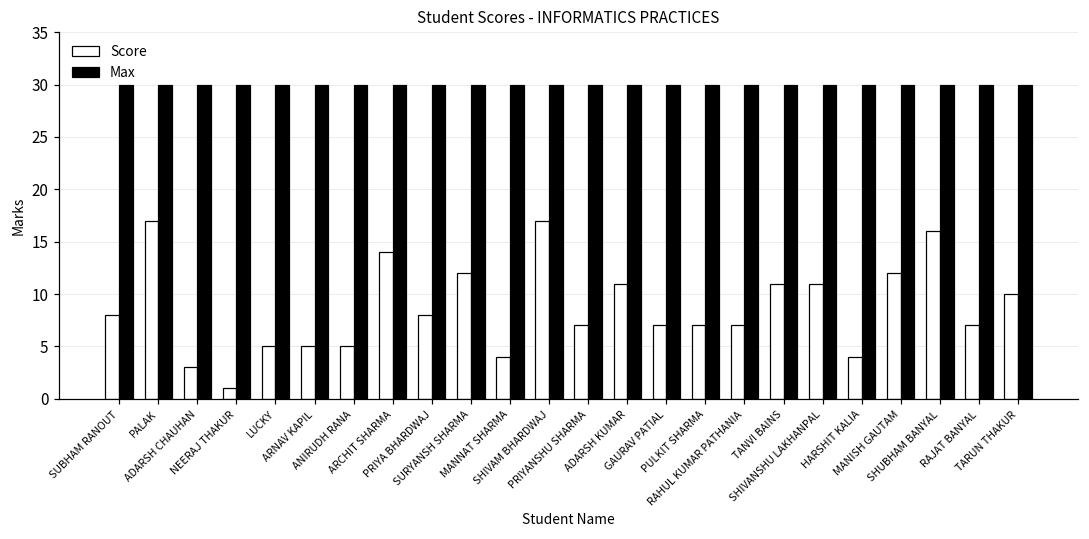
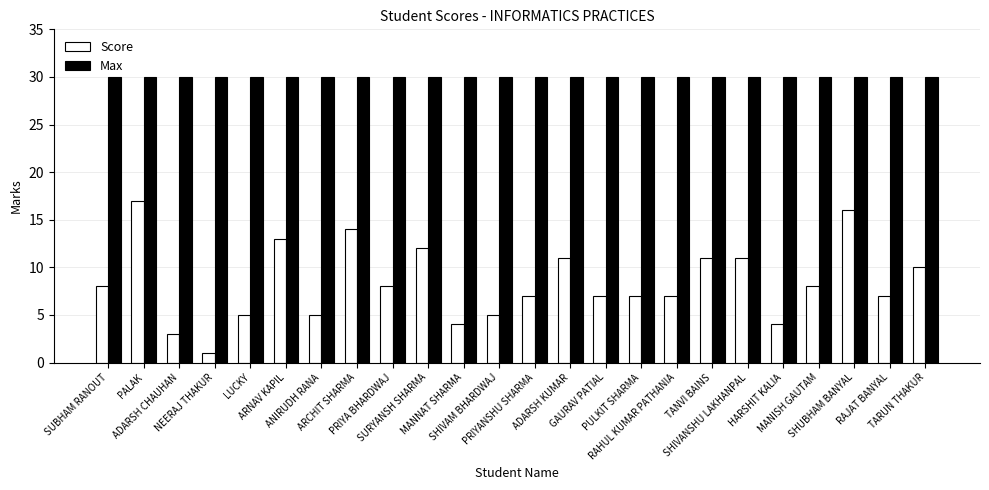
  {
    "Score": {
      "SUBHAM RANOUT": 8,
      "PALAK": 17,
      "ADARSH CHAUHAN": 3,
      "NEERAJ THAKUR": 1,
      "LUCKY": 5,
-     "ARNAV KAPIL": 5,
+     "ARNAV KAPIL": 13,
      "ANIRUDH RANA": 5,
      "ARCHIT SHARMA": 14,
      "PRIYA BHARDWAJ": 8,
      "SURYANSH SHARMA": 12,
      "MANNAT SHARMA": 4,
-     "SHIVAM BHARDWAJ": 17,
+     "SHIVAM BHARDWAJ": 5,
      "PRIYANSHU SHARMA": 7,
      "ADARSH KUMAR": 11,
      "GAURAV PATIAL": 7,
      "PULKIT SHARMA": 7,
      "RAHUL KUMAR PATHANIA": 7,
      "TANVI BAINS": 11,
      "SHIVANSHU LAKHANPAL": 11,
      "HARSHIT KALIA": 4,
-     "MANISH GAUTAM": 12,
+     "MANISH GAUTAM": 8,
      "SHUBHAM BANYAL": 16,
      "RAJAT BANYAL": 7,
      "TARUN THAKUR": 10
    },
    "Max": {
      "SUBHAM RANOUT": 30,
      "PALAK": 30,
      "ADARSH CHAUHAN": 30,
      "NEERAJ THAKUR": 30,
      "LUCKY": 30,
      "ARNAV KAPIL": 30,
      "ANIRUDH RANA": 30,
      "ARCHIT SHARMA": 30,
      "PRIYA BHARDWAJ": 30,
      "SURYANSH SHARMA": 30,
      "MANNAT SHARMA": 30,
      "SHIVAM BHARDWAJ": 30,
      "PRIYANSHU SHARMA": 30,
      "ADARSH KUMAR": 30,
      "GAURAV PATIAL": 30,
      "PULKIT SHARMA": 30,
      "RAHUL KUMAR PATHANIA": 30,
      "TANVI BAINS": 30,
      "SHIVANSHU LAKHANPAL": 30,
      "HARSHIT KALIA": 30,
      "MANISH GAUTAM": 30,
      "SHUBHAM BANYAL": 30,
      "RAJAT BANYAL": 30,
      "TARUN THAKUR": 30
    }
  }
